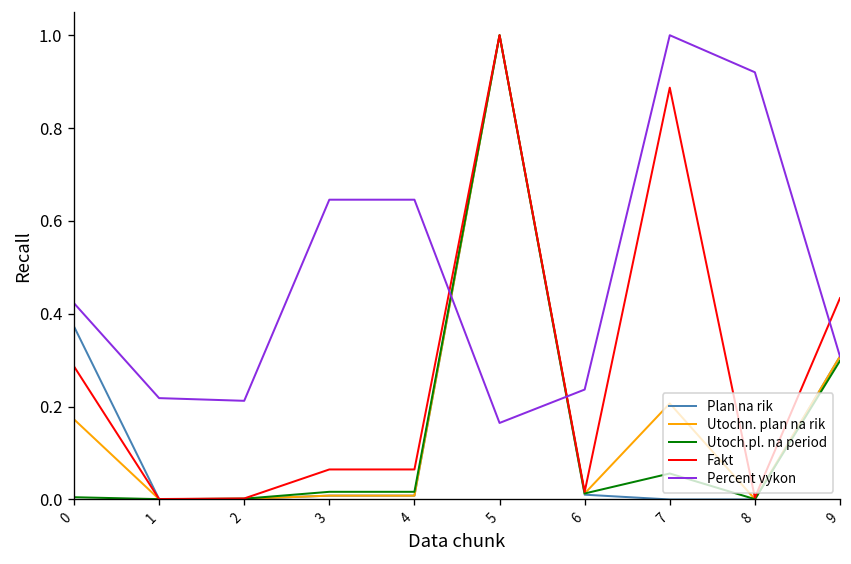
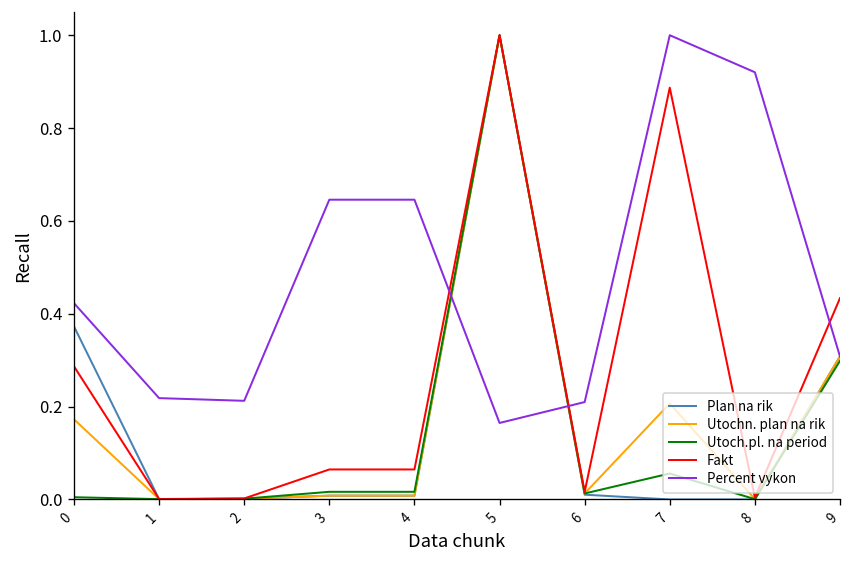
  {
    "Plan na rik": {
      "0": 0.37,
      "7": 0.00
    },
    "Utochn. plan na rik": {
      "0": 0.17
    },
    "Utoch.pl. na period": {
      "0": 0.00,
      "3": 0.02,
      "4": 0.02,
      "9": 0.30
    },
    "Fakt": {
      "0": 0.29,
      "3": 0.06,
      "4": 0.06,
      "7": 0.89,
      "9": 0.43
    },
    "Percent vykon": {
      "0": 0.42,
      "1": 0.22,
      "2": 0.21,
      "3": 0.65,
      "4": 0.65,
      "5": 0.16,
-     "6": 0.24,
+     "6": 0.21,
      "7": 1.00,
      "8": 0.92
    }
  }
